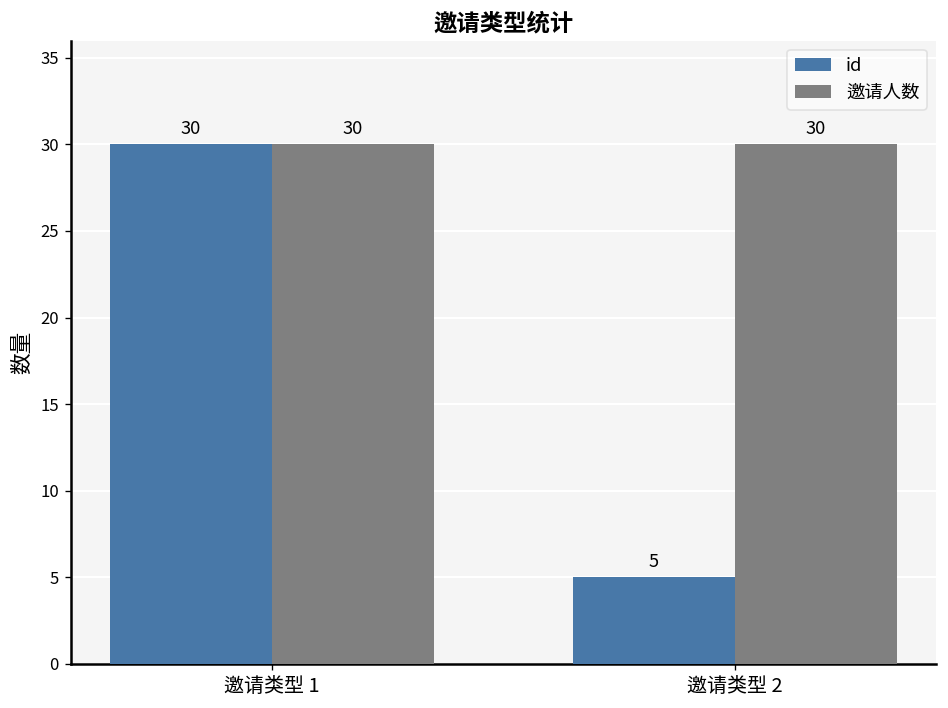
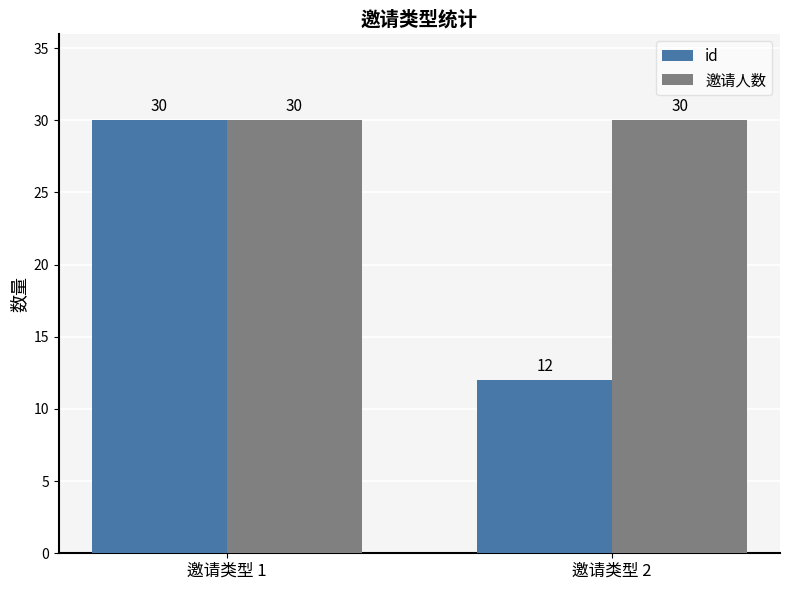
  {
    "id": {
      "邀请类型 1": 30,
-     "邀请类型 2": 5
+     "邀请类型 2": 12
    },
    "邀请人数": {
      "邀请类型 1": 30,
      "邀请类型 2": 30
    }
  }
